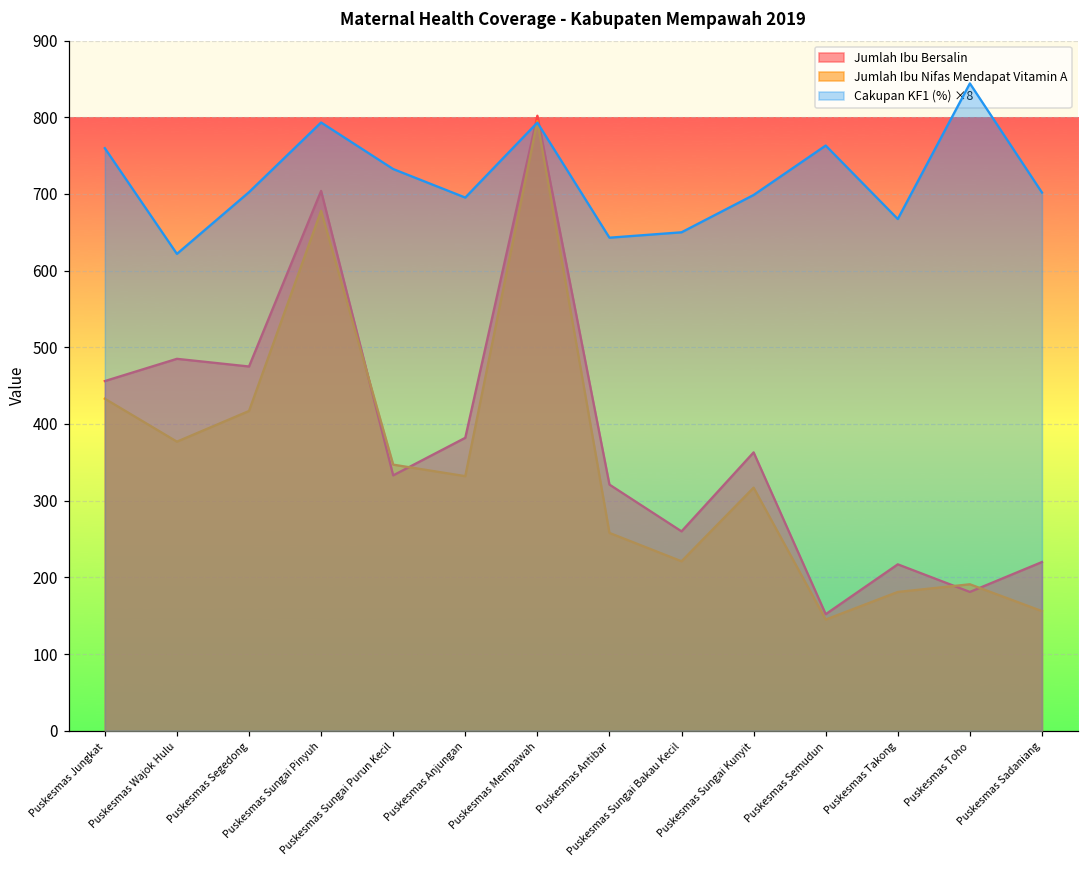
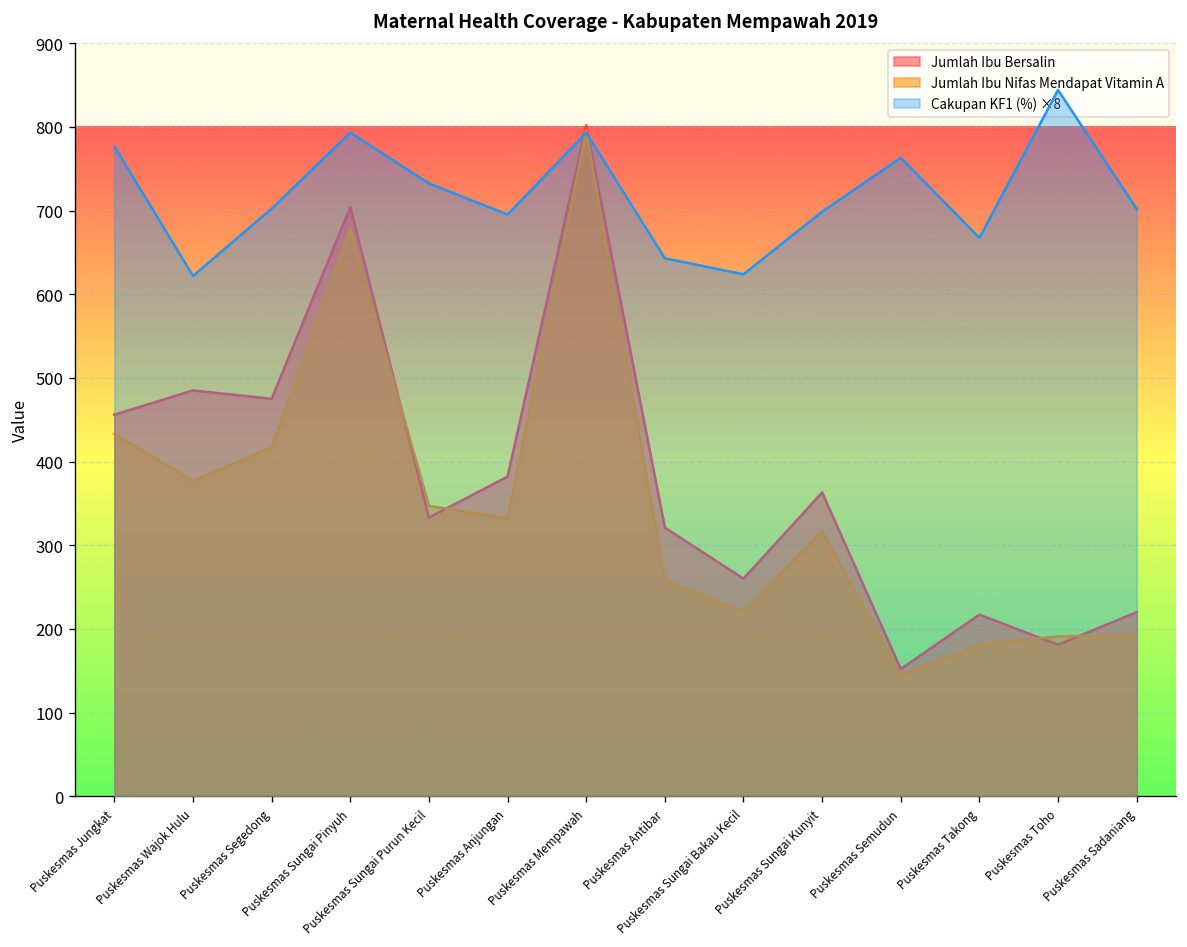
  {
    "Jumlah Ibu Bersalin": {
      "Puskesmas Jungkat": 460,
      "Puskesmas Wajok Hulu": 490,
      "Puskesmas Segedong": 480,
      "Puskesmas Sungai Pinyuh": 700,
      "Puskesmas Sungai Purun Kecil": 330,
      "Puskesmas Anjungan": 380,
      "Puskesmas Mempawah": 800,
      "Puskesmas Antibar": 320,
      "Puskesmas Sungai Bakau Kecil": 260,
      "Puskesmas Sungai Kunyit": 360,
      "Puskesmas Semudun": 150,
      "Puskesmas Takong": 220,
      "Puskesmas Toho": 180,
      "Puskesmas Sadaniang": 220
    },
    "Jumlah Ibu Nifas Mendapat Vitamin A": {
      "Puskesmas Jungkat": 430,
      "Puskesmas Wajok Hulu": 380,
      "Puskesmas Segedong": 420,
      "Puskesmas Sungai Pinyuh": 680,
      "Puskesmas Sungai Purun Kecil": 350,
      "Puskesmas Anjungan": 330,
      "Puskesmas Antibar": 260,
      "Puskesmas Sungai Bakau Kecil": 220,
      "Puskesmas Sungai Kunyit": 320,
      "Puskesmas Semudun": 150,
      "Puskesmas Takong": 180,
      "Puskesmas Toho": 190,
-     "Puskesmas Sadaniang": 160
+     "Puskesmas Sadaniang": 190
    },
    "Cakupan KF1 (%) ×8": {
-     "Puskesmas Jungkat": 760,
+     "Puskesmas Jungkat": 780,
      "Puskesmas Wajok Hulu": 620,
      "Puskesmas Segedong": 700,
      "Puskesmas Sungai Pinyuh": 790,
      "Puskesmas Sungai Purun Kecil": 730,
      "Puskesmas Anjungan": 700,
      "Puskesmas Antibar": 640,
-     "Puskesmas Sungai Bakau Kecil": 650,
+     "Puskesmas Sungai Bakau Kecil": 620,
      "Puskesmas Sungai Kunyit": 700,
      "Puskesmas Semudun": 760,
      "Puskesmas Takong": 670,
      "Puskesmas Sadaniang": 700
    }
  }
